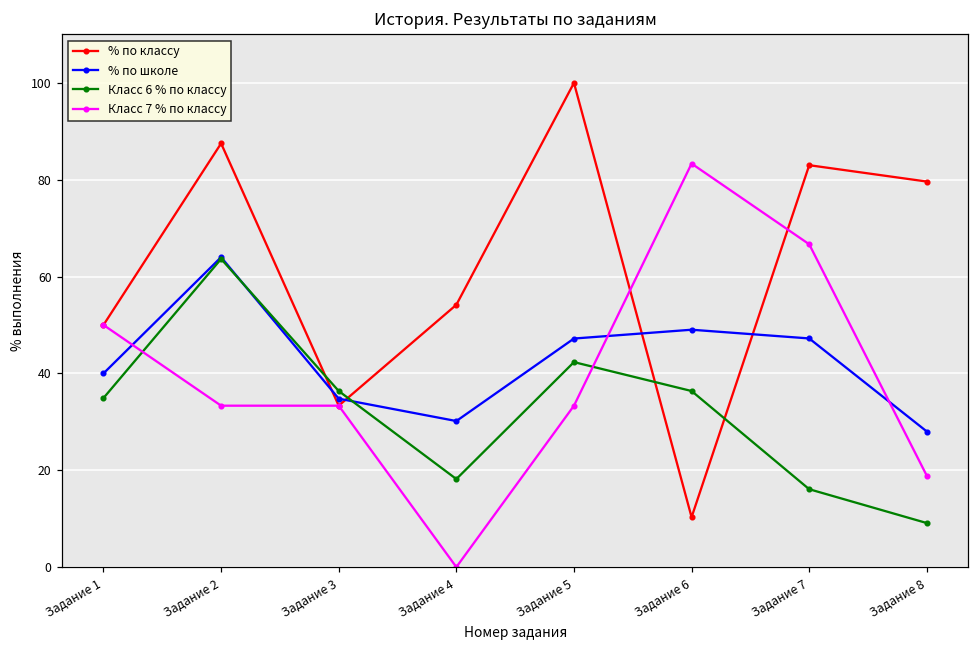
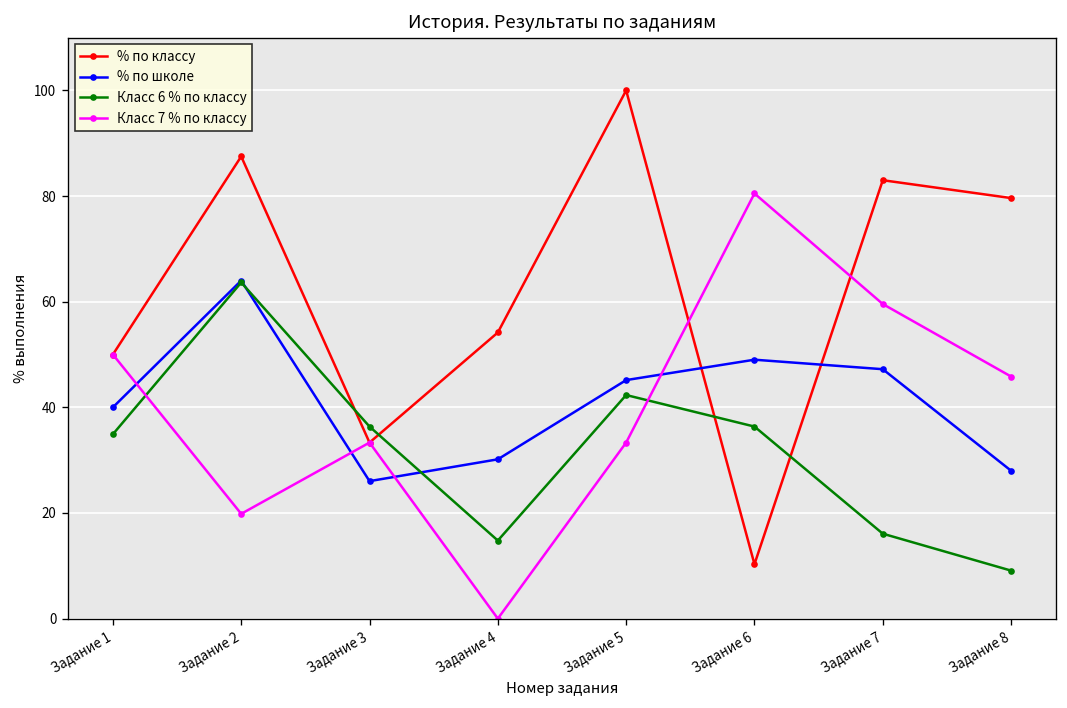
  {
    "% по классу": {
      "Задание 2": 88,
      "Задание 4": 54,
      "Задание 5": 100,
      "Задание 6": 10,
      "Задание 7": 83,
      "Задание 8": 80
    },
    "% по школе": {
      "Задание 1": 40,
-     "Задание 3": 35,
+     "Задание 3": 26,
      "Задание 4": 30,
-     "Задание 5": 47,
+     "Задание 5": 45,
      "Задание 6": 49,
      "Задание 7": 47,
      "Задание 8": 28
    },
    "Класс 6 % по классу": {
      "Задание 1": 35,
      "Задание 3": 36,
-     "Задание 4": 18,
+     "Задание 4": 15,
      "Задание 5": 42,
      "Задание 6": 36,
      "Задание 7": 16,
      "Задание 8": 9
    },
    "Класс 7 % по классу": {
-     "Задание 2": 33,
+     "Задание 2": 20,
      "Задание 4": 0,
      "Задание 5": 33,
-     "Задание 6": 83,
-     "Задание 7": 67,
-     "Задание 8": 19
+     "Задание 6": 80,
+     "Задание 7": 60,
+     "Задание 8": 46
    }
  }
